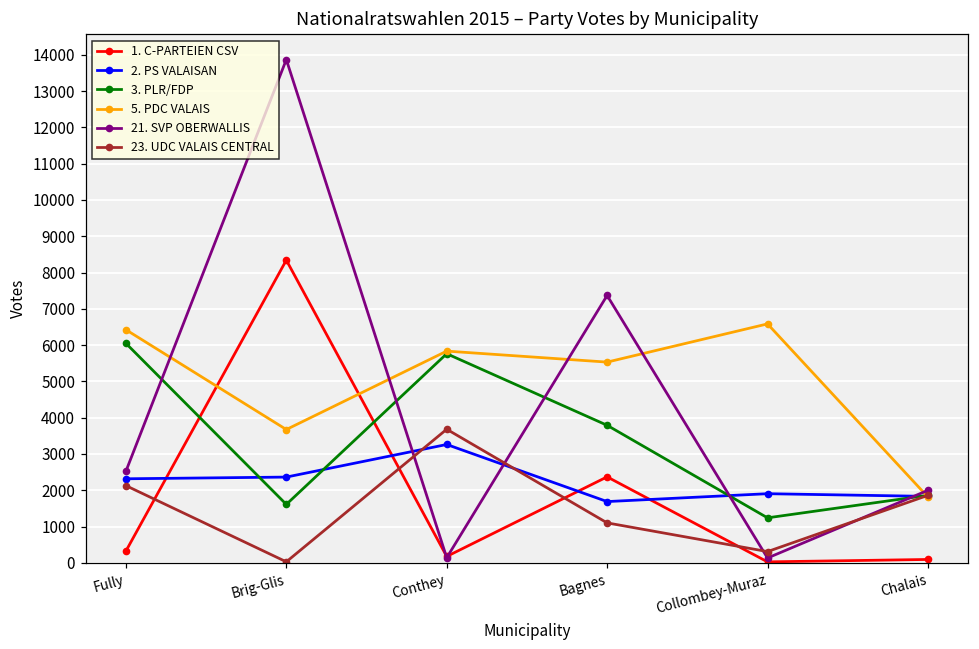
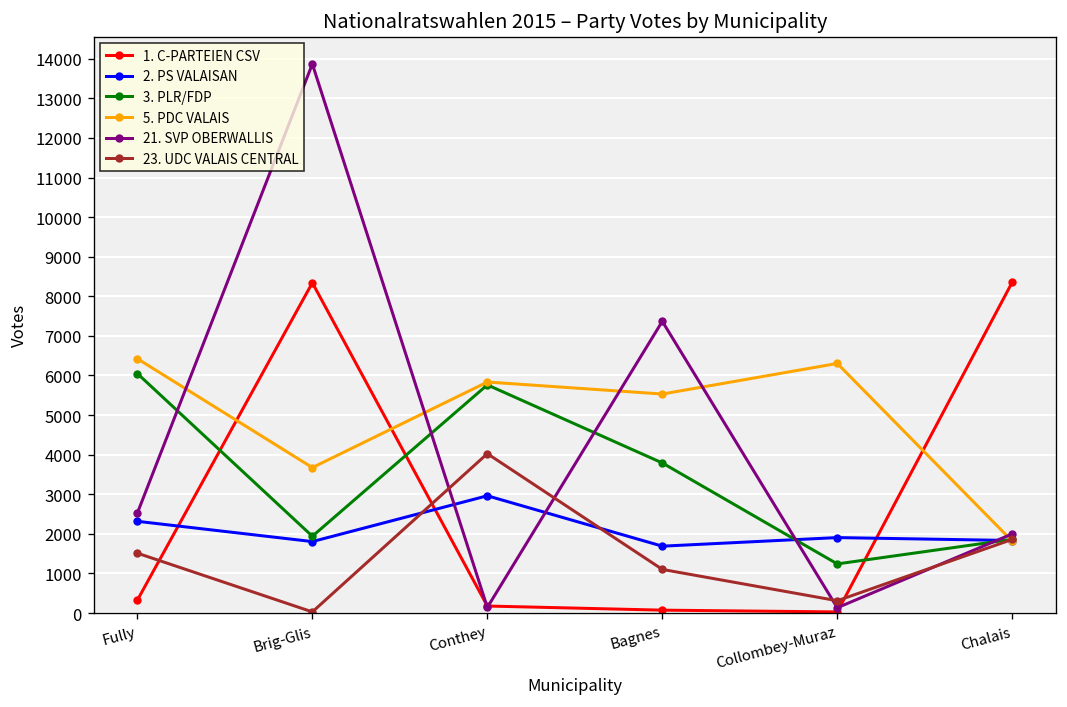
  {
    "1. C-PARTEIEN CSV": {
      "Fully": 300,
      "Brig-Glis": 8300,
-     "Bagnes": 2400,
+     "Bagnes": 100,
      "Collombey-Muraz": 0,
-     "Chalais": 100
+     "Chalais": 8400
    },
    "2. PS VALAISAN": {
      "Fully": 2300,
-     "Brig-Glis": 2400,
-     "Conthey": 3300,
+     "Brig-Glis": 1800,
+     "Conthey": 3000,
      "Bagnes": 1700,
      "Collombey-Muraz": 1900
    },
    "3. PLR/FDP": {
      "Fully": 6000,
-     "Brig-Glis": 1600,
+     "Brig-Glis": 1900,
      "Bagnes": 3800,
      "Collombey-Muraz": 1200
    },
    "5. PDC VALAIS": {
      "Fully": 6400,
      "Brig-Glis": 3700,
      "Bagnes": 5500,
-     "Collombey-Muraz": 6600
+     "Collombey-Muraz": 6300
    },
    "21. SVP OBERWALLIS": {
      "Fully": 2500,
      "Brig-Glis": 13900,
      "Bagnes": 7400,
      "Collombey-Muraz": 100,
      "Chalais": 2000
    },
    "23. UDC VALAIS CENTRAL": {
-     "Fully": 2100,
+     "Fully": 1500,
      "Brig-Glis": 0,
-     "Conthey": 3700,
+     "Conthey": 4000,
      "Bagnes": 1100,
      "Collombey-Muraz": 300
    }
  }
